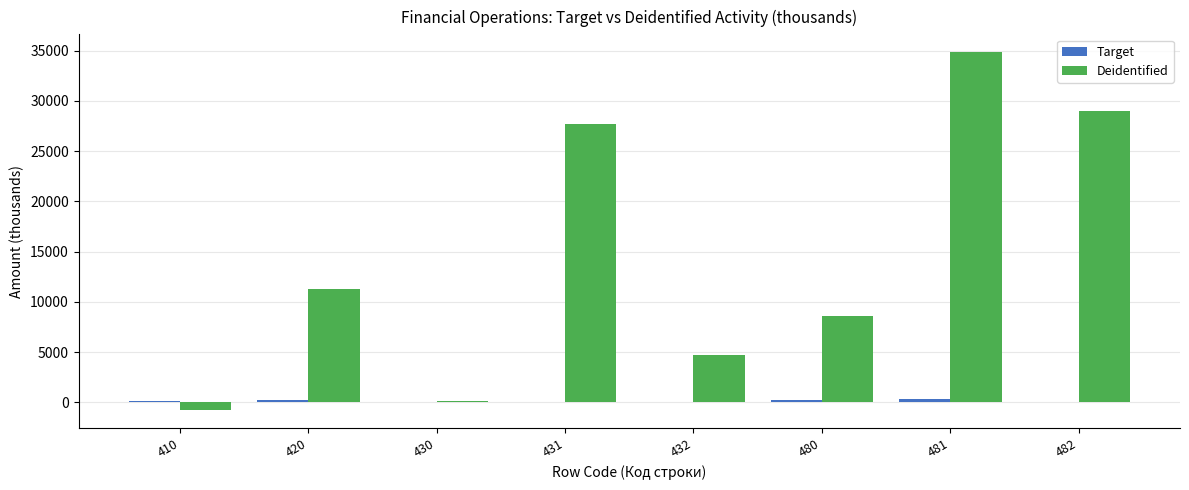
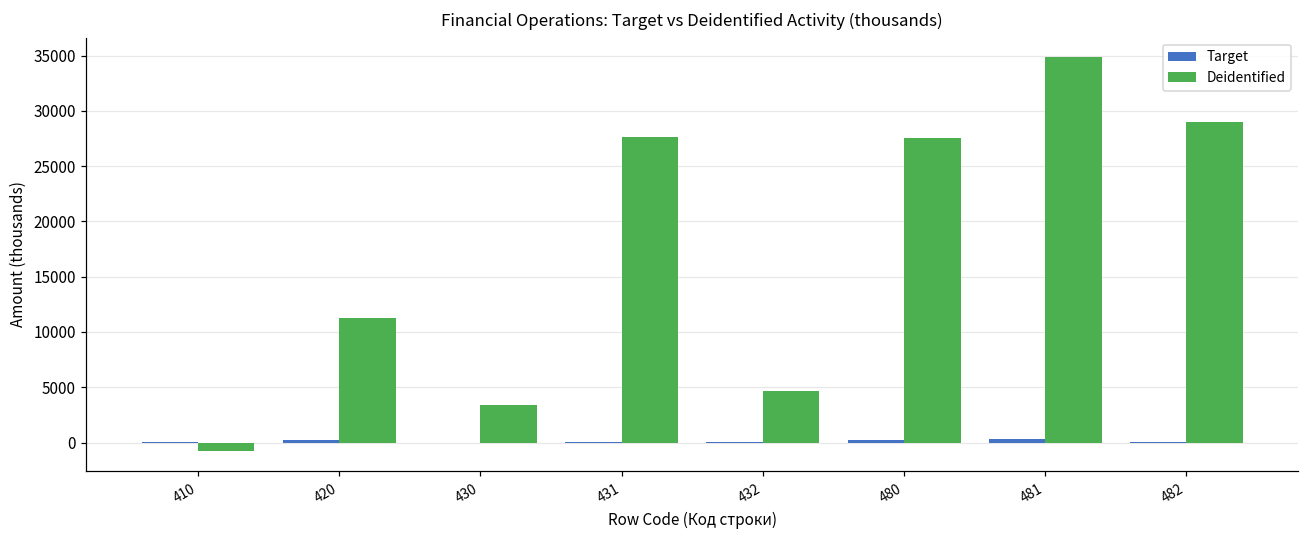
  {
    "Target": {
      "430": 0,
      "481": 300
    },
    "Deidentified": {
      "410": -800,
      "420": 11300,
-     "430": 100,
+     "430": 3400,
      "431": 27700,
      "432": 4700,
-     "480": 8600,
+     "480": 27600,
      "481": 34800,
      "482": 29000
    }
  }
